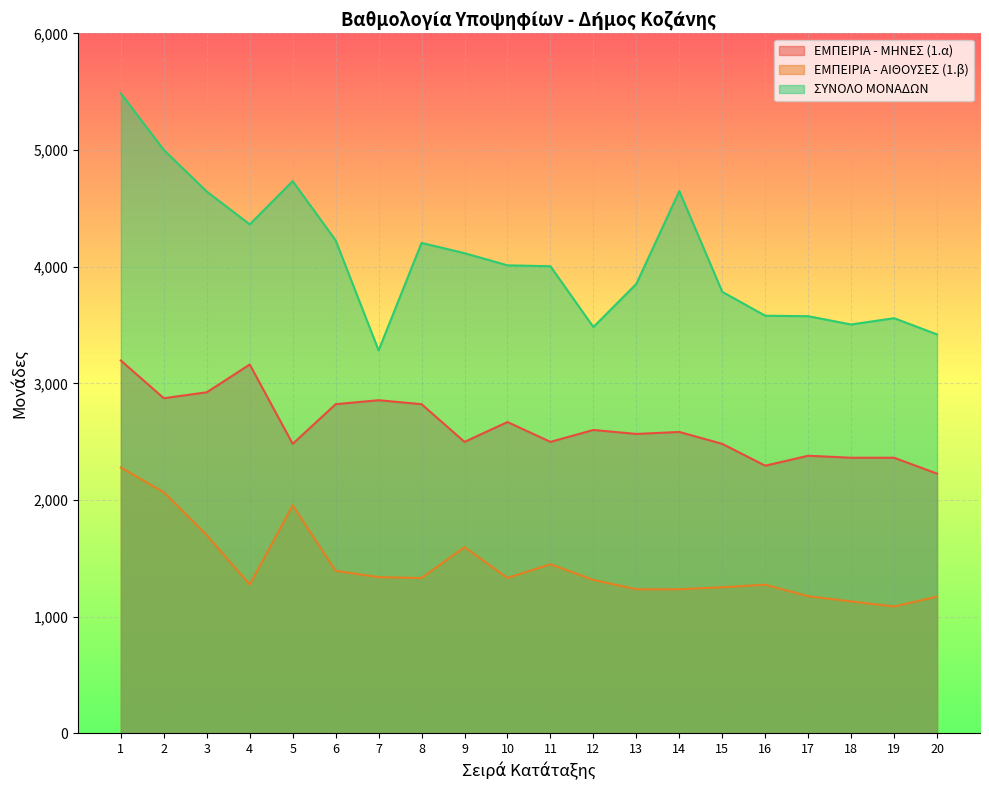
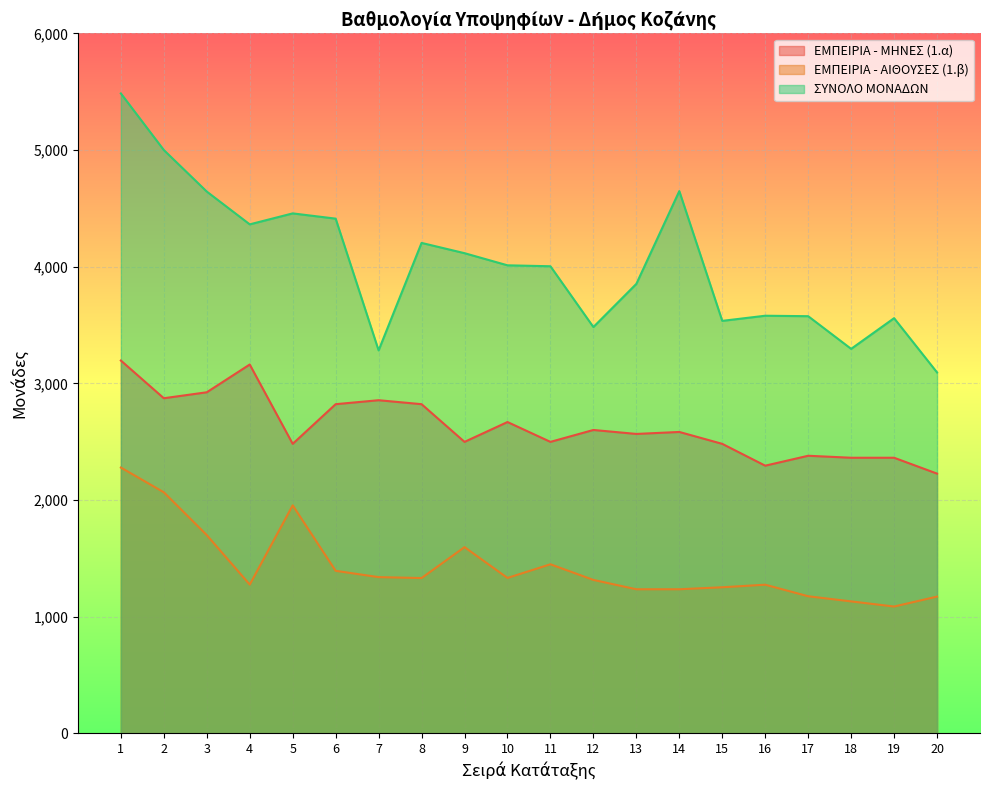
  {
    "ΣΥΝΟΛΟ ΜΟΝΑΔΩΝ": {
      "1": "5,490",
      "2": "5,000",
      "3": "4,640",
      "4": "4,360",
-     "5": "4,730",
-     "6": "4,230",
+     "5": "4,460",
+     "6": "4,410",
      "7": "3,280",
      "8": "4,200",
      "9": "4,120",
      "10": "4,010",
      "11": "4,000",
      "12": "3,480",
      "13": "3,850",
      "14": "4,650",
-     "15": "3,790",
+     "15": "3,540",
      "16": "3,580",
      "17": "3,580",
-     "18": "3,510",
+     "18": "3,300",
      "19": "3,560",
-     "20": "3,420"
+     "20": "3,090"
    }
  }
